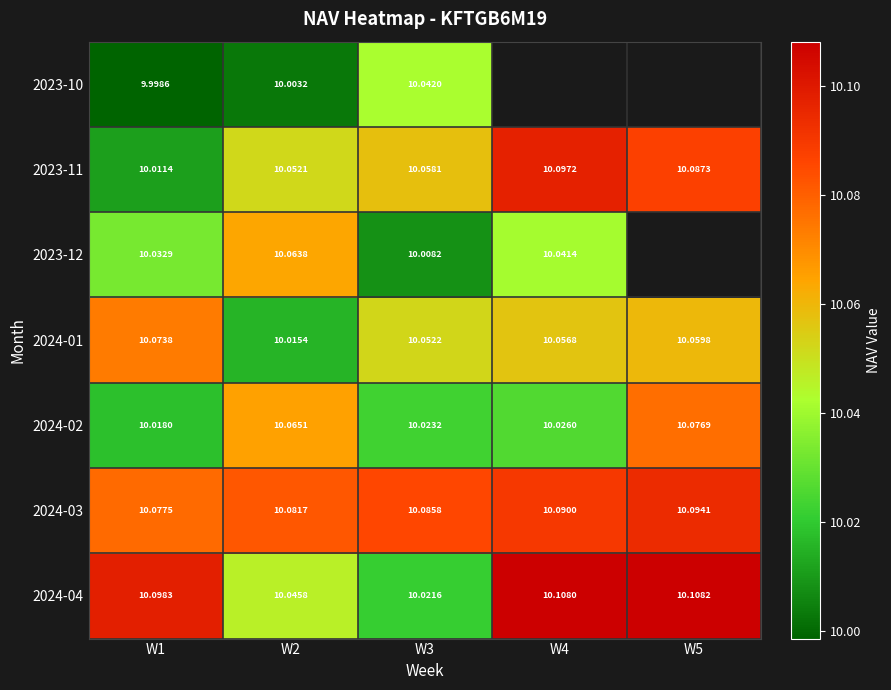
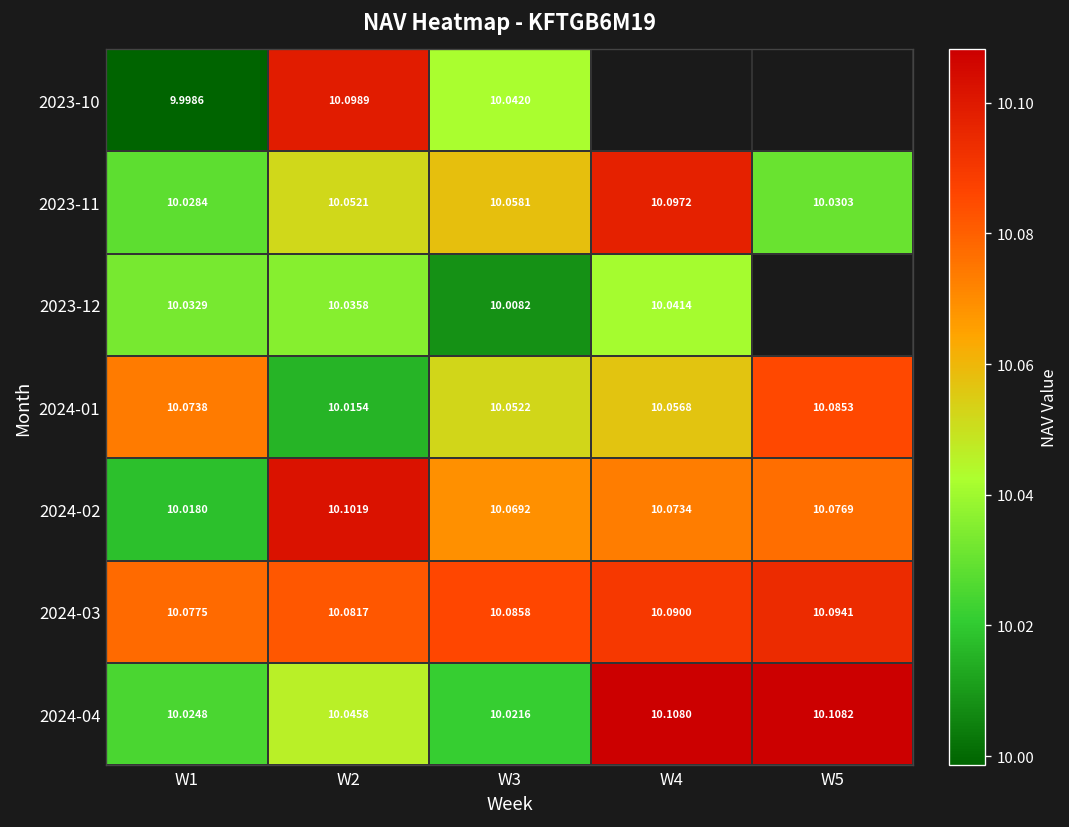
  {
    "2023-10": {
      "W1": 9.9986,
-     "W2": 10.0032,
+     "W2": 10.0989,
      "W3": 10.0420
    },
    "2023-11": {
-     "W1": 10.0114,
+     "W1": 10.0284,
      "W2": 10.0521,
      "W3": 10.0581,
      "W4": 10.0972,
-     "W5": 10.0873
+     "W5": 10.0303
    },
    "2023-12": {
      "W1": 10.0329,
-     "W2": 10.0638,
+     "W2": 10.0358,
      "W3": 10.0082,
      "W4": 10.0414
    },
    "2024-01": {
      "W1": 10.0738,
      "W2": 10.0154,
      "W3": 10.0522,
      "W4": 10.0568,
-     "W5": 10.0598
+     "W5": 10.0853
    },
    "2024-02": {
      "W1": 10.0180,
-     "W2": 10.0651,
-     "W3": 10.0232,
-     "W4": 10.0260,
+     "W2": 10.1019,
+     "W3": 10.0692,
+     "W4": 10.0734,
      "W5": 10.0769
    },
    "2024-03": {
      "W1": 10.0775,
      "W2": 10.0817,
      "W3": 10.0858,
      "W4": 10.0900,
      "W5": 10.0941
    },
    "2024-04": {
-     "W1": 10.0983,
+     "W1": 10.0248,
      "W2": 10.0458,
      "W3": 10.0216,
      "W4": 10.1080,
      "W5": 10.1082
    }
  }
